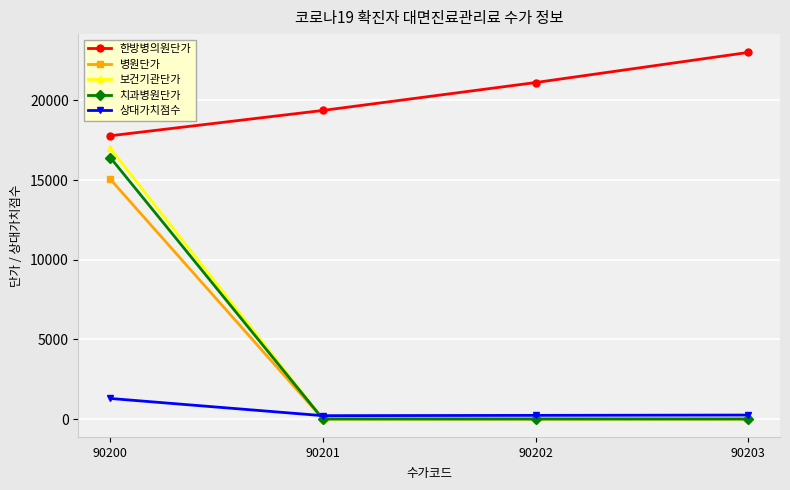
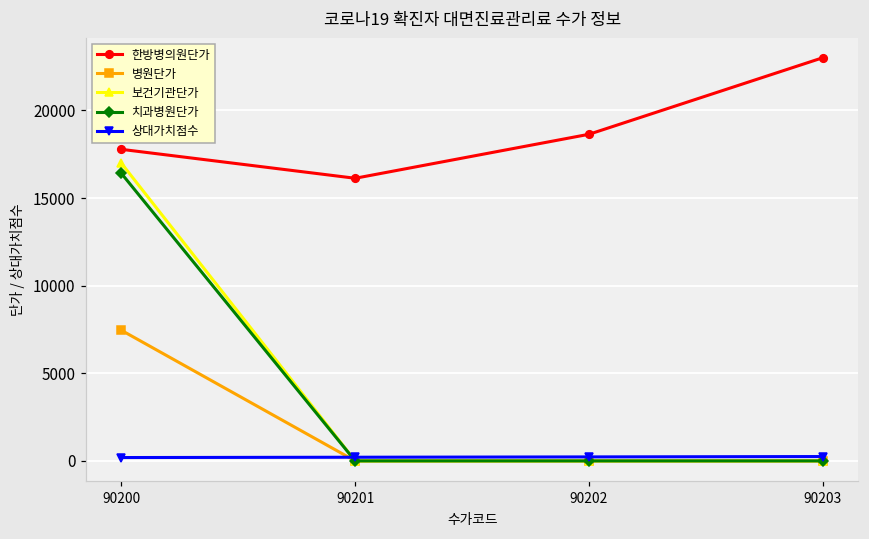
  {
    "한방병의원단가": {
      "90200": 17800,
-     "90201": 19400,
-     "90202": 21100,
+     "90201": 16100,
+     "90202": 18600,
      "90203": 23000
    },
    "병원단가": {
-     "90200": 15100
+     "90200": 7500
    },
    "보건기관단가": {
      "90200": 17000
    },
    "치과병원단가": {
      "90200": 16400
    },
    "상대가치점수": {
-     "90200": 1300,
+     "90200": 200,
      "90201": 200,
      "90202": 200,
      "90203": 200
    }
  }
